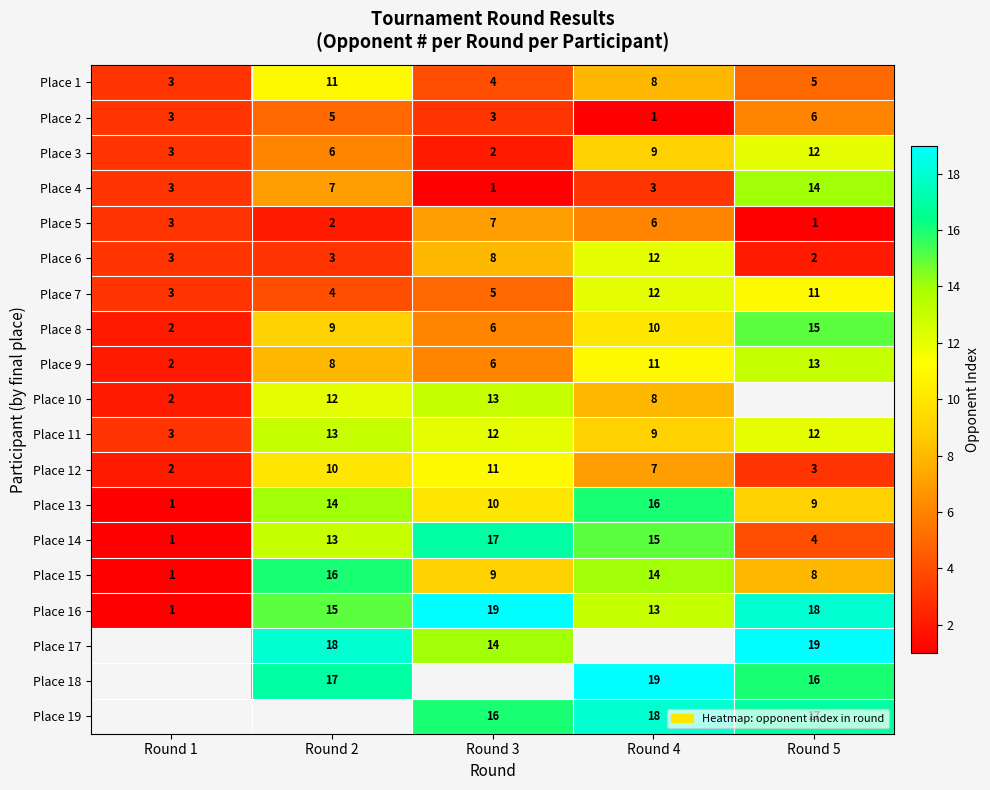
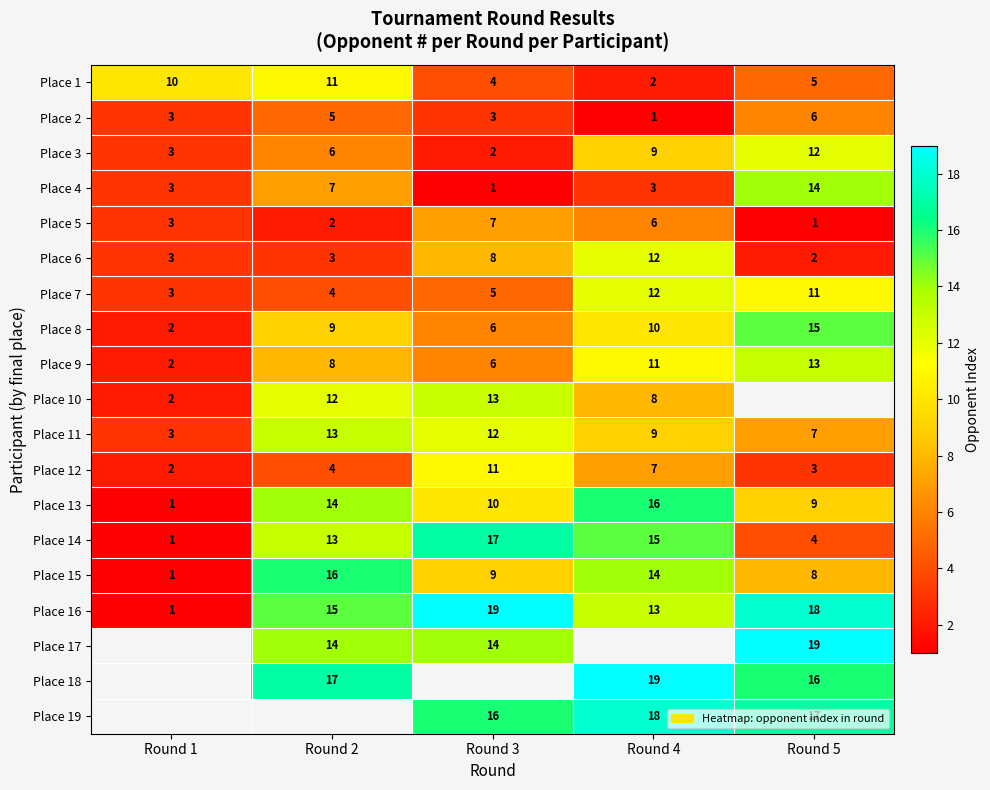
  {
    "Place 1": {
-     "Round 1": 3,
+     "Round 1": 10,
      "Round 2": 11,
      "Round 3": 4,
-     "Round 4": 8,
+     "Round 4": 2,
      "Round 5": 5
    },
    "Place 2": {
      "Round 1": 3,
      "Round 2": 5,
      "Round 3": 3,
      "Round 4": 1,
      "Round 5": 6
    },
    "Place 3": {
      "Round 1": 3,
      "Round 2": 6,
      "Round 3": 2,
      "Round 4": 9,
      "Round 5": 12
    },
    "Place 4": {
      "Round 1": 3,
      "Round 2": 7,
      "Round 3": 1,
      "Round 4": 3,
      "Round 5": 14
    },
    "Place 5": {
      "Round 1": 3,
      "Round 2": 2,
      "Round 3": 7,
      "Round 4": 6,
      "Round 5": 1
    },
    "Place 6": {
      "Round 1": 3,
      "Round 2": 3,
      "Round 3": 8,
      "Round 4": 12,
      "Round 5": 2
    },
    "Place 7": {
      "Round 1": 3,
      "Round 2": 4,
      "Round 3": 5,
      "Round 4": 12,
      "Round 5": 11
    },
    "Place 8": {
      "Round 1": 2,
      "Round 2": 9,
      "Round 3": 6,
      "Round 4": 10,
      "Round 5": 15
    },
    "Place 9": {
      "Round 1": 2,
      "Round 2": 8,
      "Round 3": 6,
      "Round 4": 11,
      "Round 5": 13
    },
    "Place 10": {
      "Round 1": 2,
      "Round 2": 12,
      "Round 3": 13,
      "Round 4": 8
    },
    "Place 11": {
      "Round 1": 3,
      "Round 2": 13,
      "Round 3": 12,
      "Round 4": 9,
-     "Round 5": 12
+     "Round 5": 7
    },
    "Place 12": {
      "Round 1": 2,
-     "Round 2": 10,
+     "Round 2": 4,
      "Round 3": 11,
      "Round 4": 7,
      "Round 5": 3
    },
    "Place 13": {
      "Round 1": 1,
      "Round 2": 14,
      "Round 3": 10,
      "Round 4": 16,
      "Round 5": 9
    },
    "Place 14": {
      "Round 1": 1,
      "Round 2": 13,
      "Round 3": 17,
      "Round 4": 15,
      "Round 5": 4
    },
    "Place 15": {
      "Round 1": 1,
      "Round 2": 16,
      "Round 3": 9,
      "Round 4": 14,
      "Round 5": 8
    },
    "Place 16": {
      "Round 1": 1,
      "Round 2": 15,
      "Round 3": 19,
      "Round 4": 13,
      "Round 5": 18
    },
    "Place 17": {
-     "Round 2": 18,
+     "Round 2": 14,
      "Round 3": 14,
      "Round 5": 19
    },
    "Place 18": {
      "Round 2": 17,
      "Round 4": 19,
      "Round 5": 16
    },
    "Place 19": {
      "Round 3": 16,
      "Round 4": 18
    }
  }
